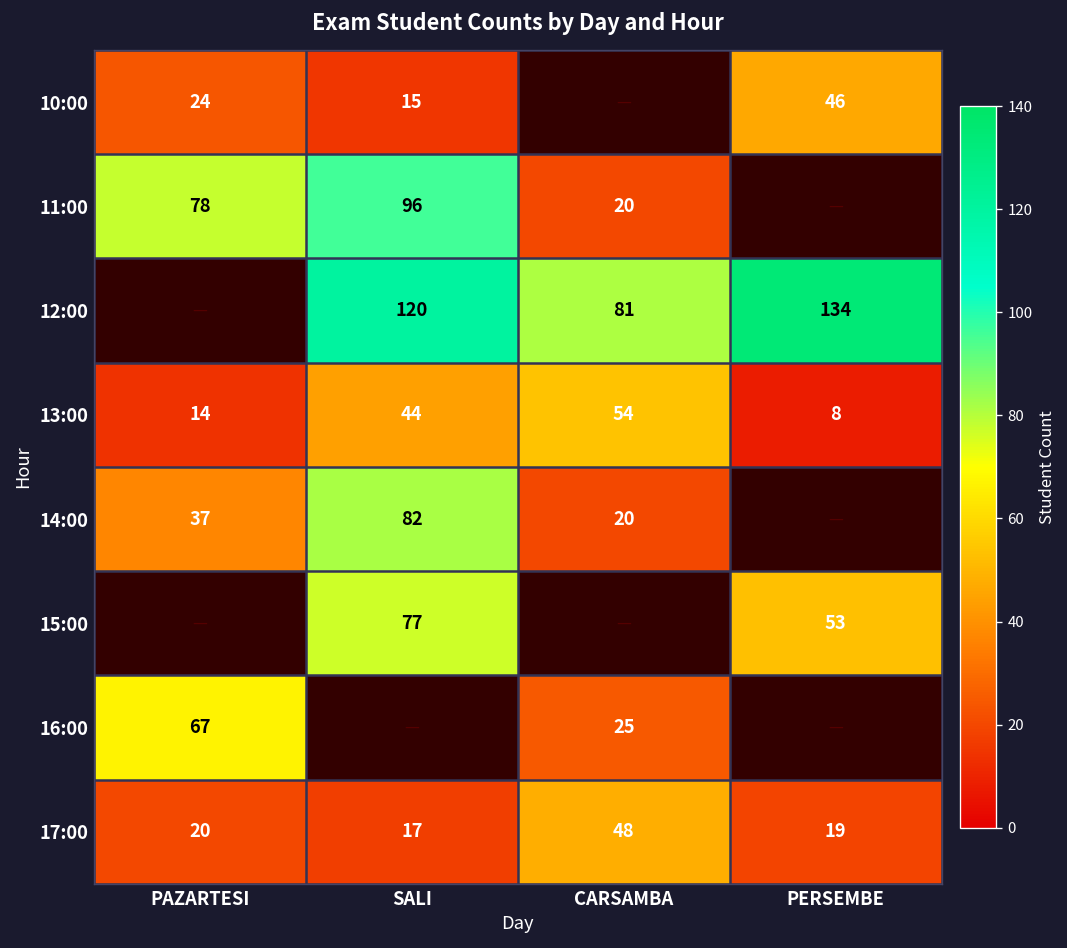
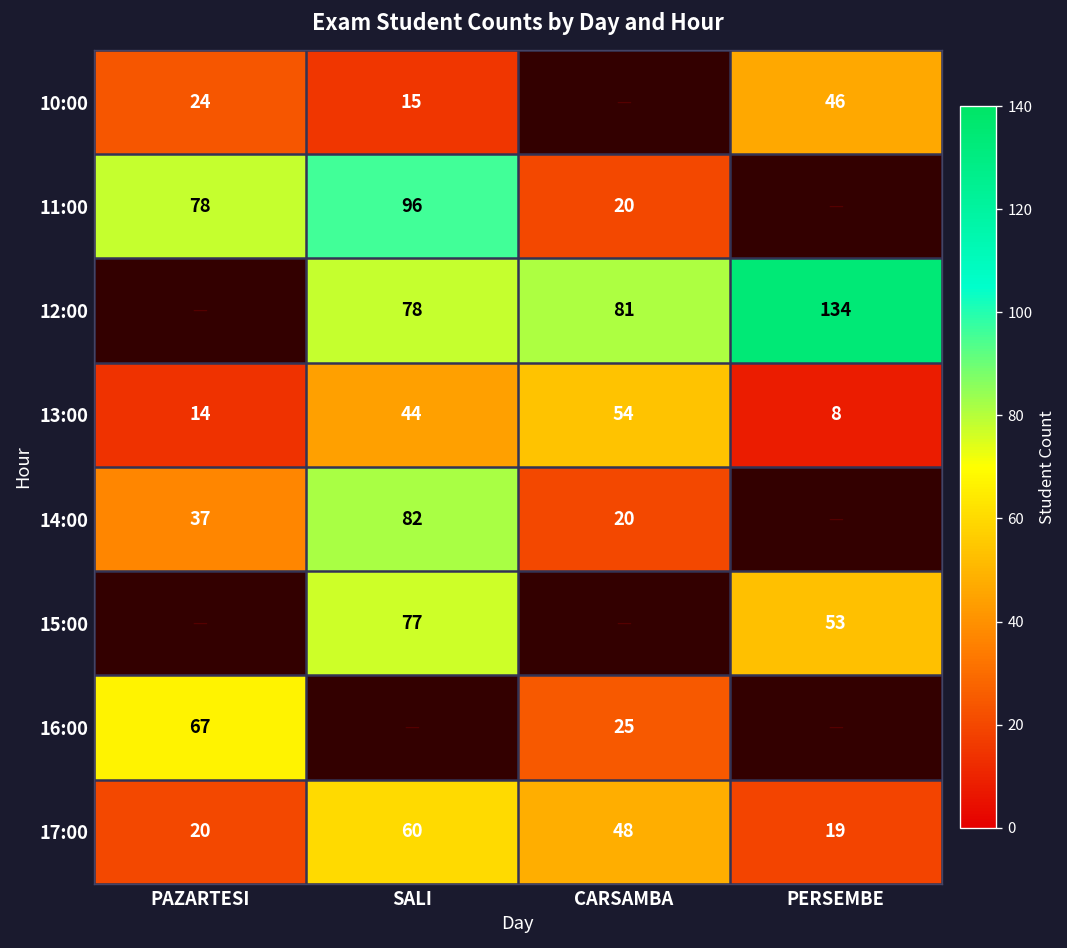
  {
    "10:00": {
      "PAZARTESI": 24,
      "SALI": 15,
      "PERSEMBE": 46
    },
    "11:00": {
      "PAZARTESI": 78,
      "SALI": 96,
      "CARSAMBA": 20
    },
    "12:00": {
-     "SALI": 120,
+     "SALI": 78,
      "CARSAMBA": 81,
      "PERSEMBE": 134
    },
    "13:00": {
      "PAZARTESI": 14,
      "SALI": 44,
      "CARSAMBA": 54,
      "PERSEMBE": 8
    },
    "14:00": {
      "PAZARTESI": 37,
      "SALI": 82,
      "CARSAMBA": 20
    },
    "15:00": {
      "SALI": 77,
      "PERSEMBE": 53
    },
    "16:00": {
      "PAZARTESI": 67,
      "CARSAMBA": 25
    },
    "17:00": {
      "PAZARTESI": 20,
-     "SALI": 17,
+     "SALI": 60,
      "CARSAMBA": 48,
      "PERSEMBE": 19
    }
  }
